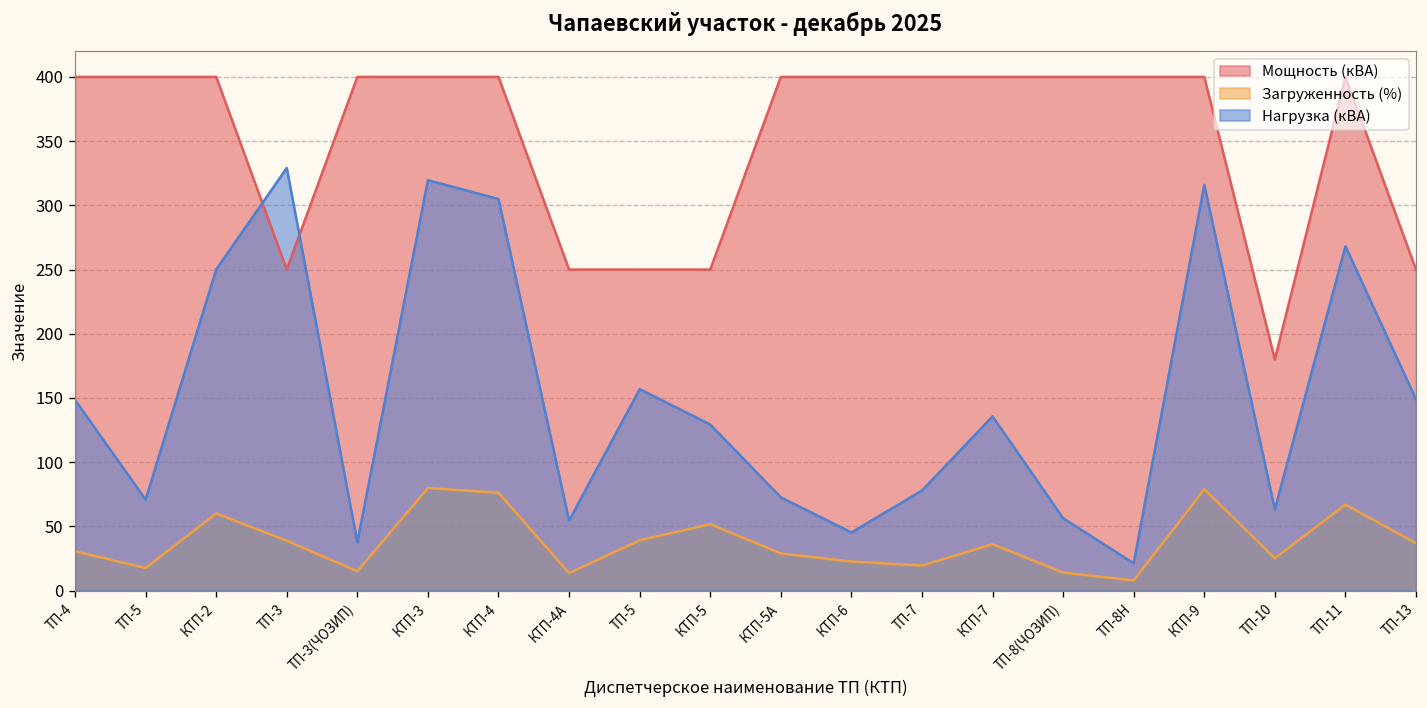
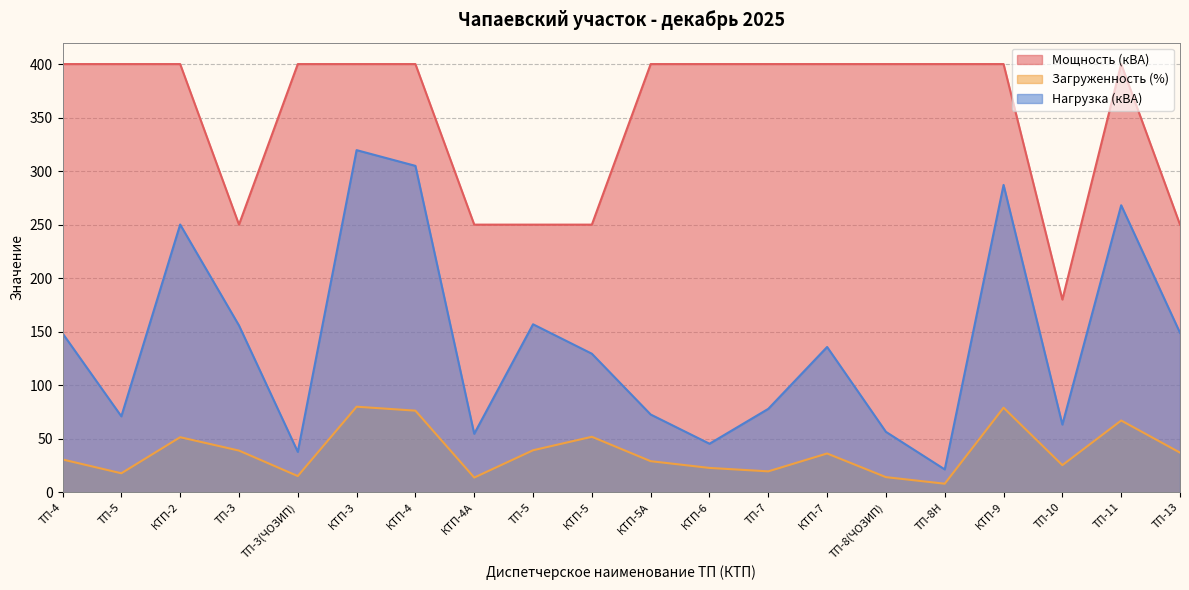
  {
    "Мощность (кВА)": {
      "ТП-4": 400,
      "КТП-2": 400,
      "ТП-3": 250,
      "ТП-3(ЧОЗИП)": 400,
      "КТП-3": 400,
      "КТП-4": 400,
      "КТП-4А": 250,
      "КТП-5": 250,
      "КТП-5А": 400,
      "КТП-6": 400,
      "ТП-7": 400,
      "КТП-7": 400,
      "ТП-8(ЧОЗИП)": 400,
      "ТП-8Н": 400,
      "КТП-9": 400,
      "ТП-10": 180,
      "ТП-13": 250
    },
    "Загруженность (%)": {
      "ТП-4": 31,
-     "КТП-2": 60,
+     "КТП-2": 51,
      "ТП-3": 39,
      "ТП-3(ЧОЗИП)": 15,
      "КТП-3": 80,
      "КТП-4": 76,
      "КТП-4А": 14,
      "КТП-5": 52,
      "КТП-5А": 29,
      "КТП-6": 23,
      "ТП-7": 20,
      "КТП-7": 36,
      "ТП-8(ЧОЗИП)": 14,
      "ТП-8Н": 8,
      "КТП-9": 79,
      "ТП-10": 25,
      "ТП-11": 67,
      "ТП-13": 37
    },
    "Нагрузка (кВА)": {
      "ТП-4": 149,
      "КТП-2": 250,
-     "ТП-3": 329,
+     "ТП-3": 156,
      "ТП-3(ЧОЗИП)": 38,
      "КТП-3": 320,
      "КТП-4": 305,
      "КТП-4А": 55,
      "КТП-5": 129,
      "КТП-5А": 73,
      "КТП-6": 45,
      "ТП-7": 78,
      "КТП-7": 136,
      "ТП-8(ЧОЗИП)": 56,
      "ТП-8Н": 21,
-     "КТП-9": 316,
+     "КТП-9": 287,
      "ТП-10": 63,
      "ТП-11": 268,
      "ТП-13": 149
    }
  }
